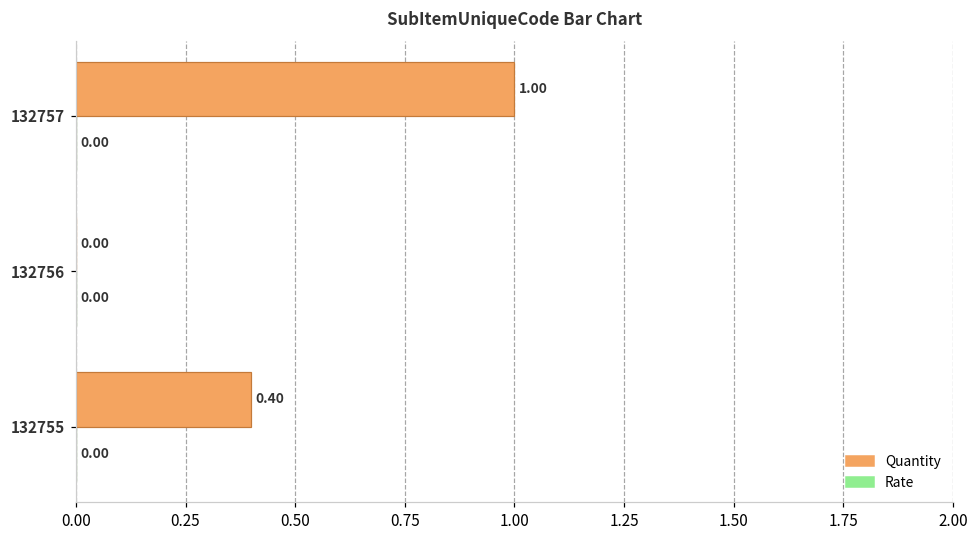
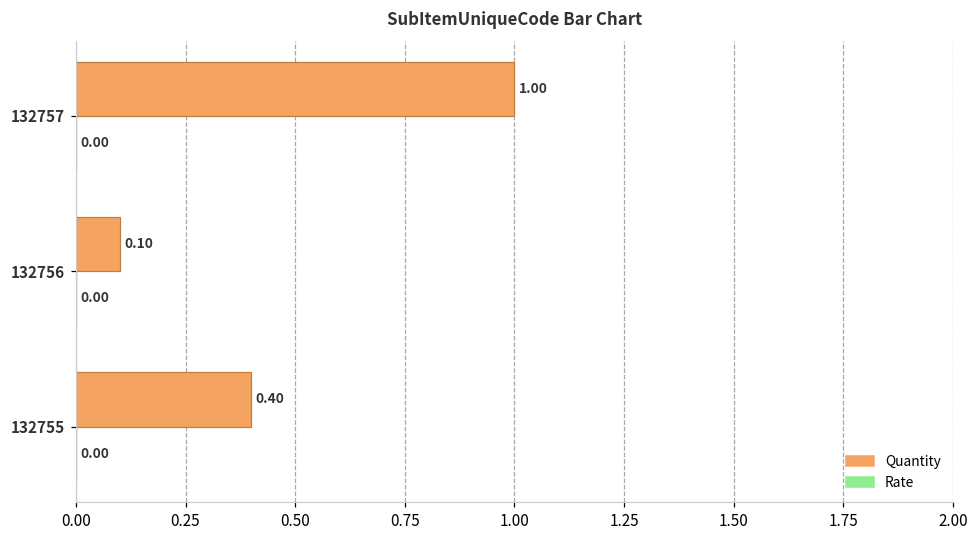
  {
    "Quantity": {
      "132757": 1.00,
-     "132756": 0.00,
+     "132756": 0.10,
      "132755": 0.40
    },
    "Rate": {
      "132757": 0.00,
      "132756": 0.00,
      "132755": 0.00
    }
  }
